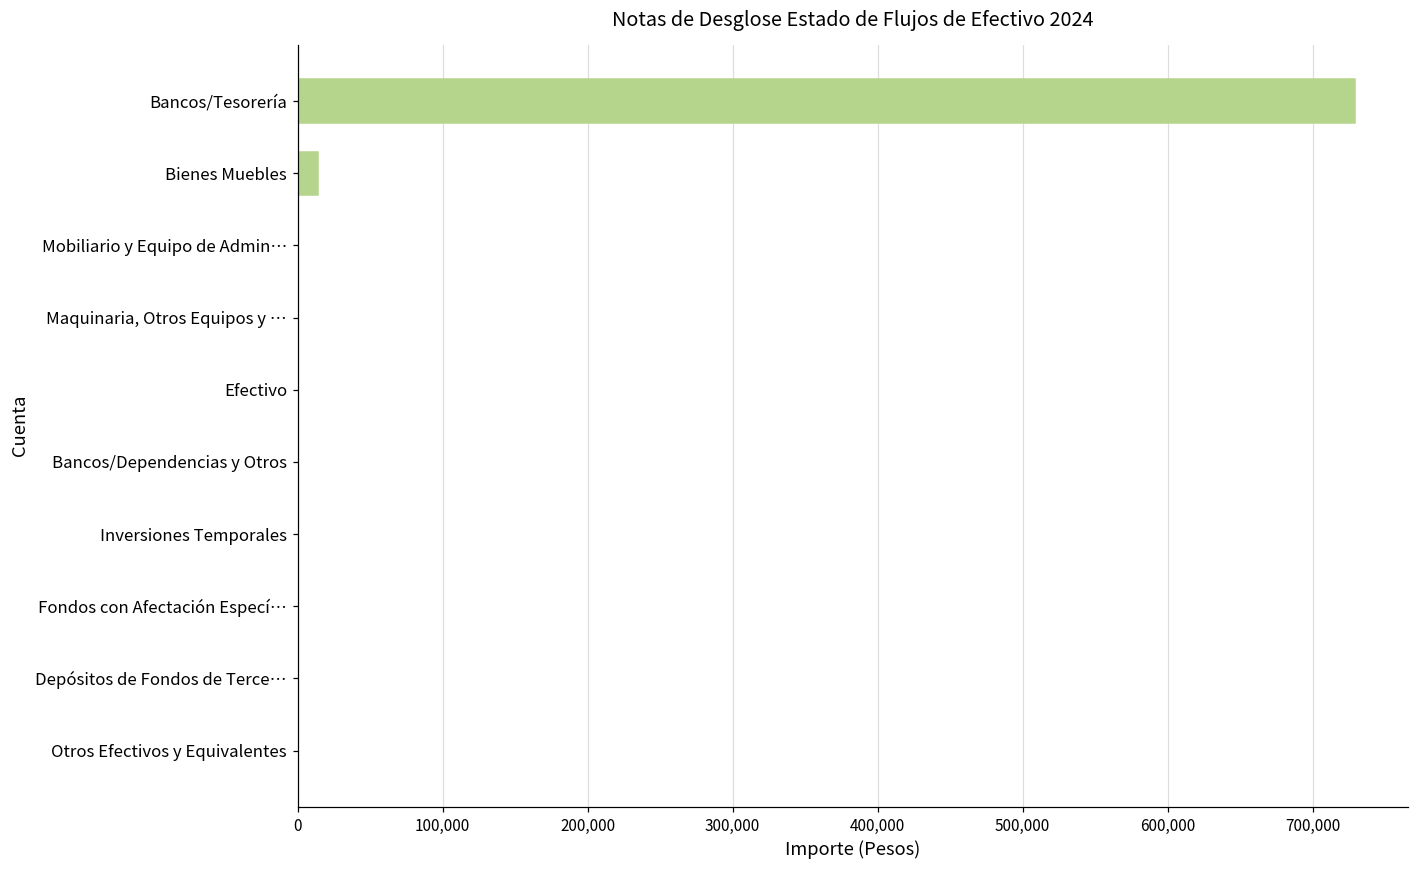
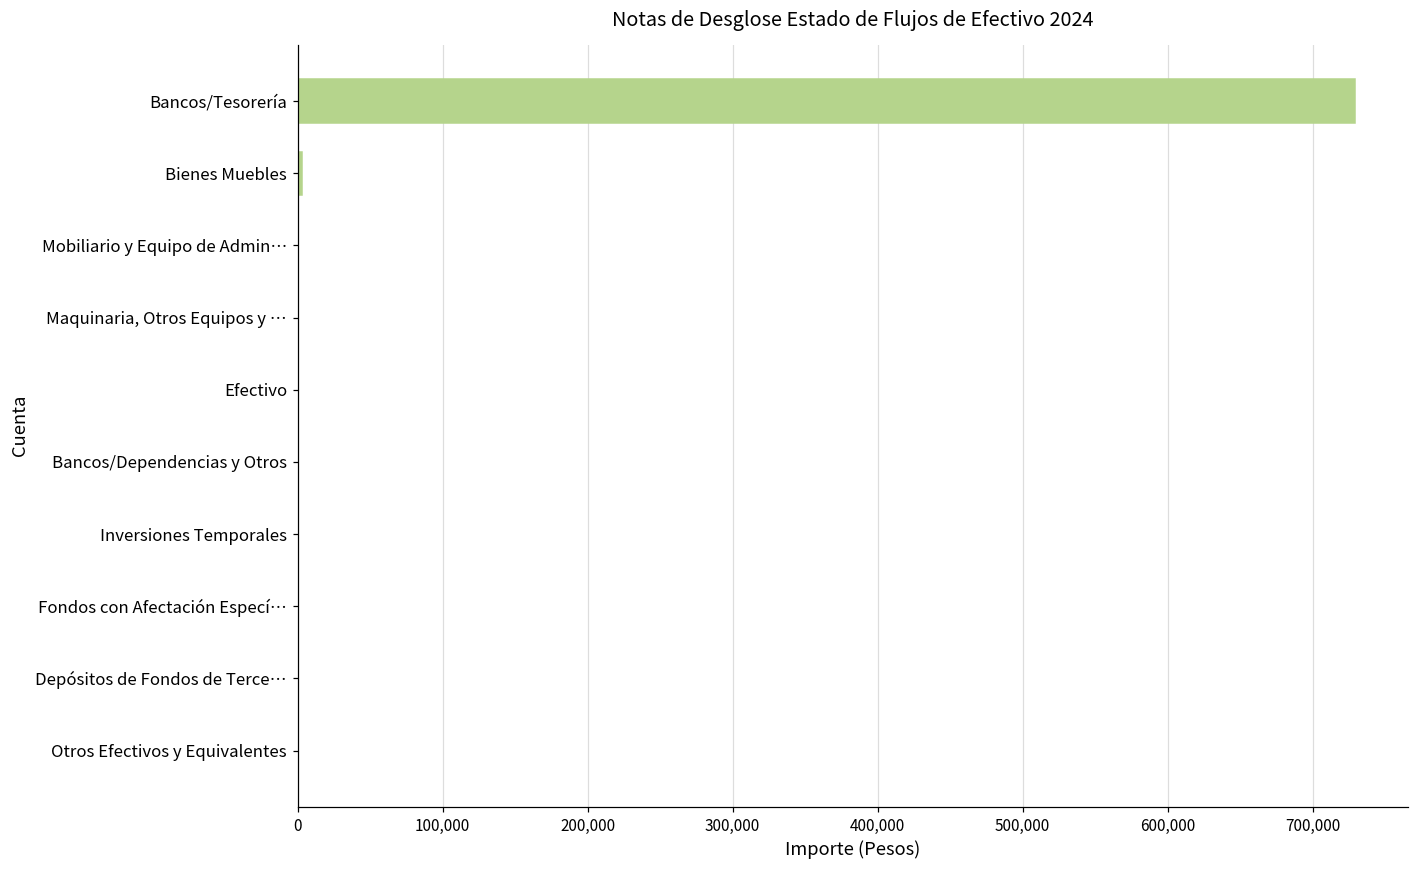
  {
    "Bancos/Tesorería": "729,000",
-   "Bienes Muebles": "14,000",
+   "Bienes Muebles": "3,000",
    "Mobiliario y Equipo de Admin…": "0",
    "Maquinaria, Otros Equipos y …": "0",
    "Efectivo": "0",
    "Bancos/Dependencias y Otros": "0",
    "Inversiones Temporales": "0",
    "Fondos con Afectación Especí…": "0",
    "Depósitos de Fondos de Terce…": "0",
    "Otros Efectivos y Equivalentes": "0"
  }
